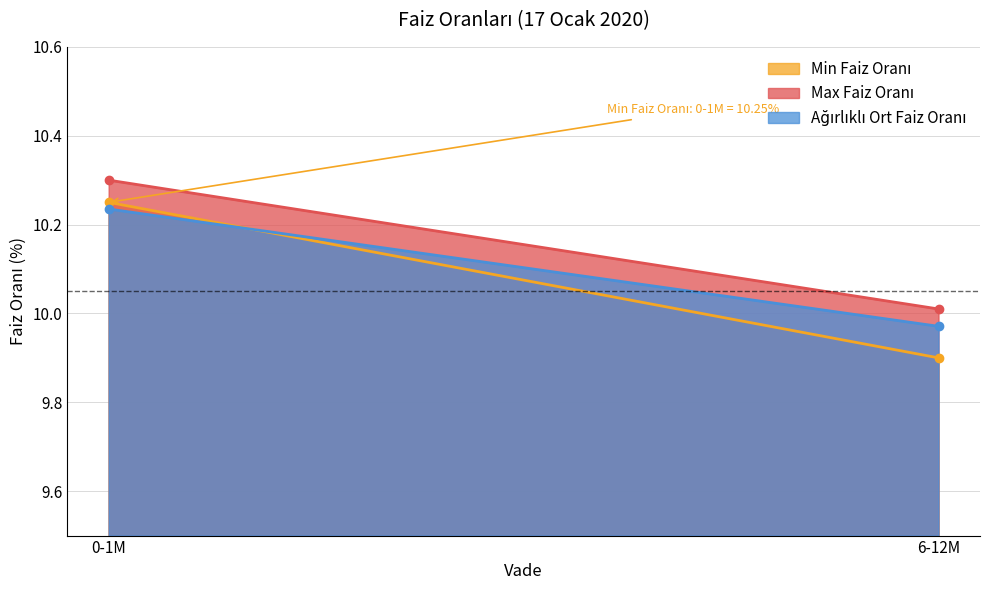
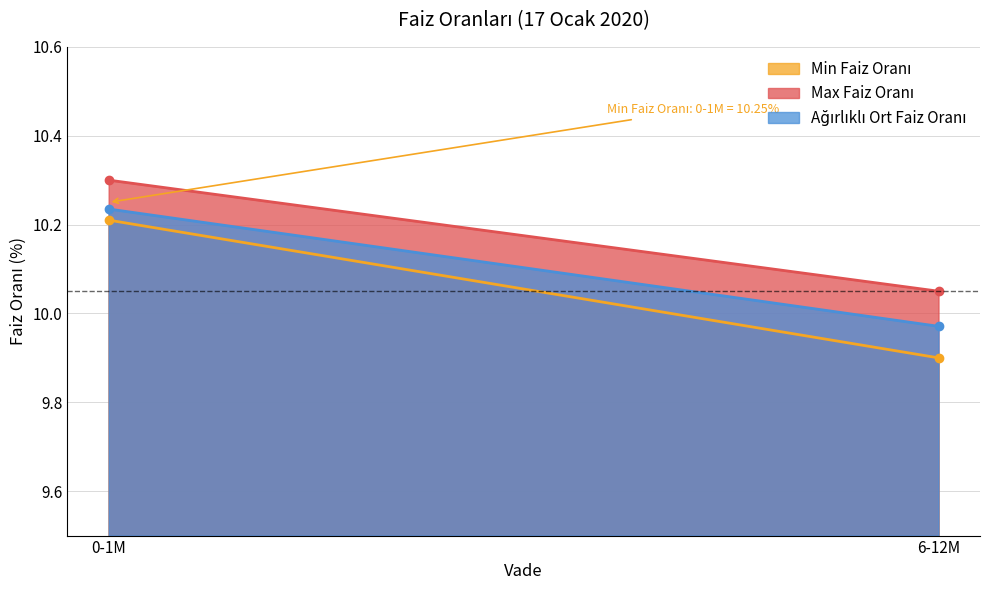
  {
    "Min Faiz Oranı": {
-     "0-1M": 10.25,
+     "0-1M": 10.21,
      "6-12M": 9.90
    },
    "Max Faiz Oranı": {
-     "6-12M": 10.01
+     "6-12M": 10.05
    },
    "Ağırlıklı Ort Faiz Oranı": {
      "0-1M": 10.24,
      "6-12M": 9.97
    }
  }
